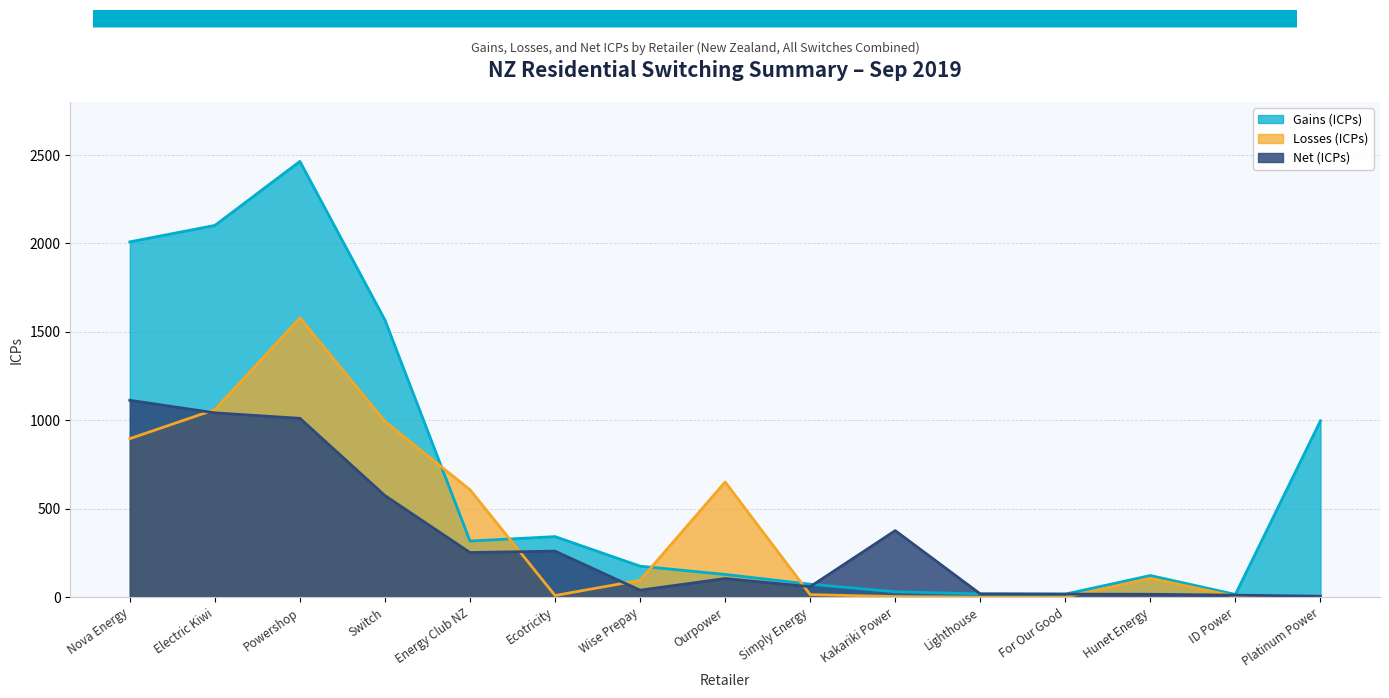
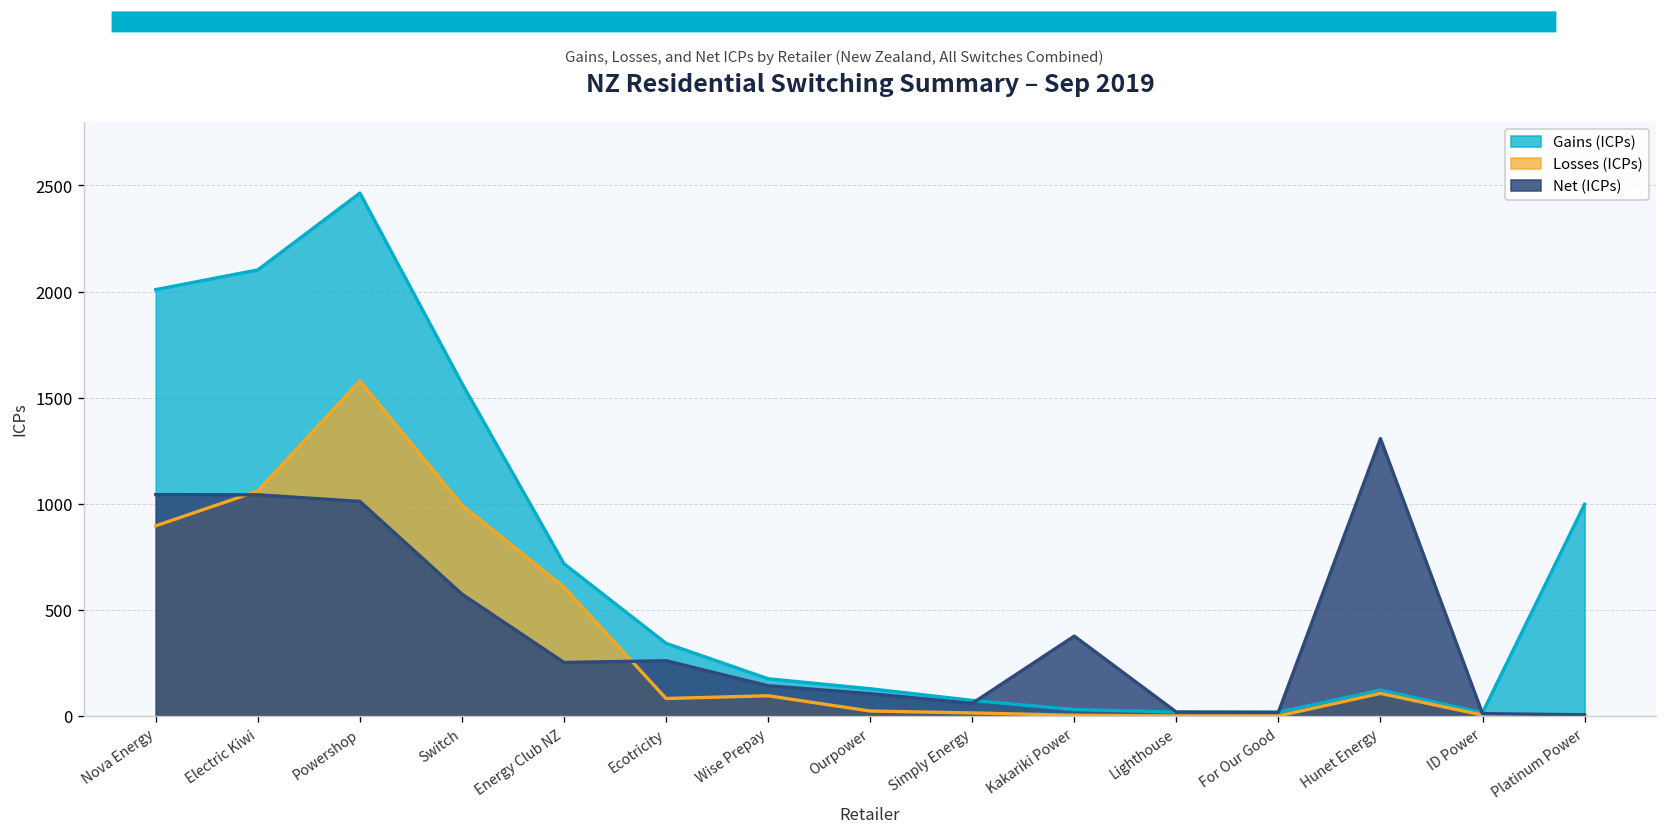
  {
    "Gains (ICPs)": {
      "Nova Energy": 2010,
      "Electric Kiwi": 2100,
      "Powershop": 2460,
      "Switch": 1570,
-     "Energy Club NZ": 320,
+     "Energy Club NZ": 720,
      "Ecotricity": 340,
      "Wise Prepay": 180,
      "Ourpower": 130,
      "Kakariki Power": 30,
      "Hunet Energy": 120,
      "Platinum Power": 1000
    },
    "Losses (ICPs)": {
      "Nova Energy": 900,
      "Electric Kiwi": 1060,
      "Powershop": 1580,
      "Switch": 990,
      "Energy Club NZ": 610,
-     "Ecotricity": 10,
+     "Ecotricity": 80,
      "Wise Prepay": 100,
-     "Ourpower": 650,
+     "Ourpower": 20,
      "Simply Energy": 10,
      "Kakariki Power": 0,
      "Lighthouse": 0,
      "For Our Good": 0,
      "Hunet Energy": 110
    },
    "Net (ICPs)": {
-     "Nova Energy": 1110,
+     "Nova Energy": 1040,
      "Electric Kiwi": 1040,
      "Powershop": 1010,
      "Switch": 570,
      "Energy Club NZ": 250,
      "Ecotricity": 260,
-     "Wise Prepay": 40,
+     "Wise Prepay": 140,
      "Ourpower": 110,
      "Kakariki Power": 380,
-     "Hunet Energy": 20
+     "Hunet Energy": 1310
    }
  }
